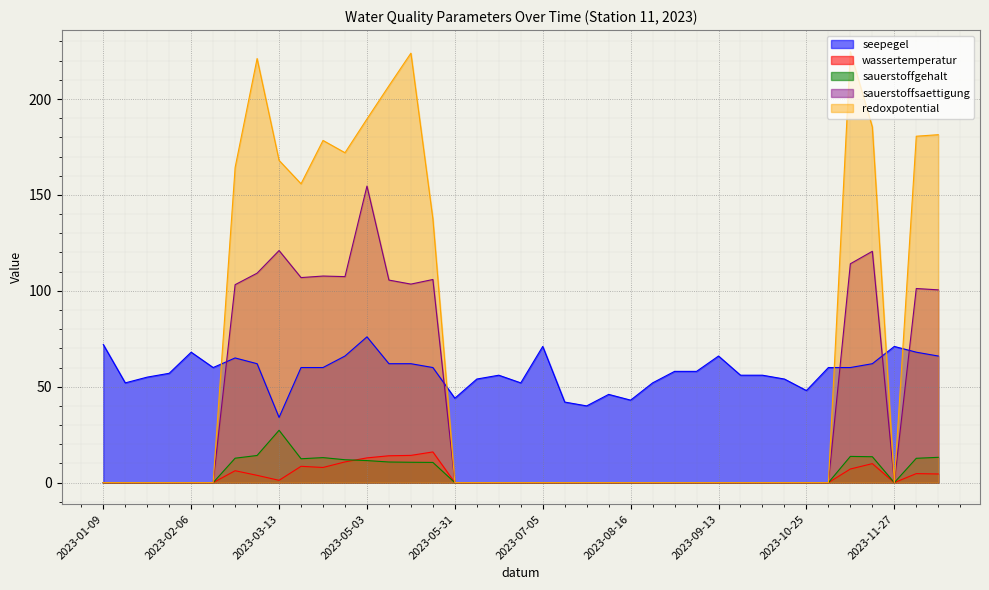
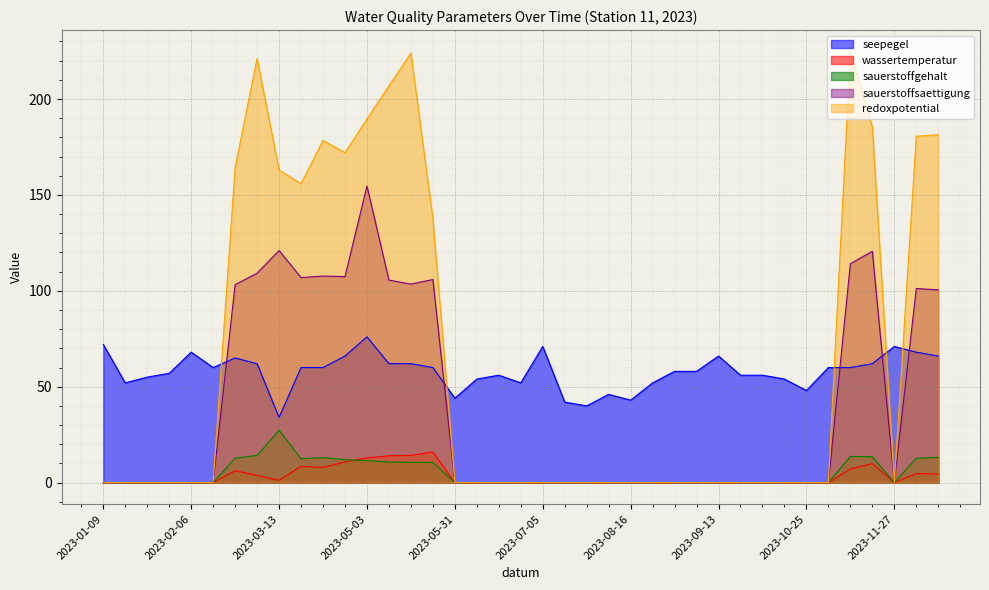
  {
    "seepegel": {
      "2023-01-09": 72,
      "2023-02-06": 68,
      "2023-03-13": 34,
      "2023-05-03": 76,
      "2023-05-31": 44,
      "2023-07-05": 71,
      "2023-08-16": 43,
      "2023-09-13": 66,
      "2023-10-25": 48,
      "2023-11-27": 71
    },
    "wassertemperatur": {
      "2023-03-13": 1,
      "2023-05-03": 13
    },
    "sauerstoffgehalt": {
      "2023-03-13": 27,
      "2023-05-03": 11
    },
    "sauerstoffsaettigung": {
      "2023-03-13": 121,
      "2023-05-03": 155
    },
    "redoxpotential": {
-     "2023-03-13": 168,
+     "2023-03-13": 163,
      "2023-05-03": 190
    }
  }
